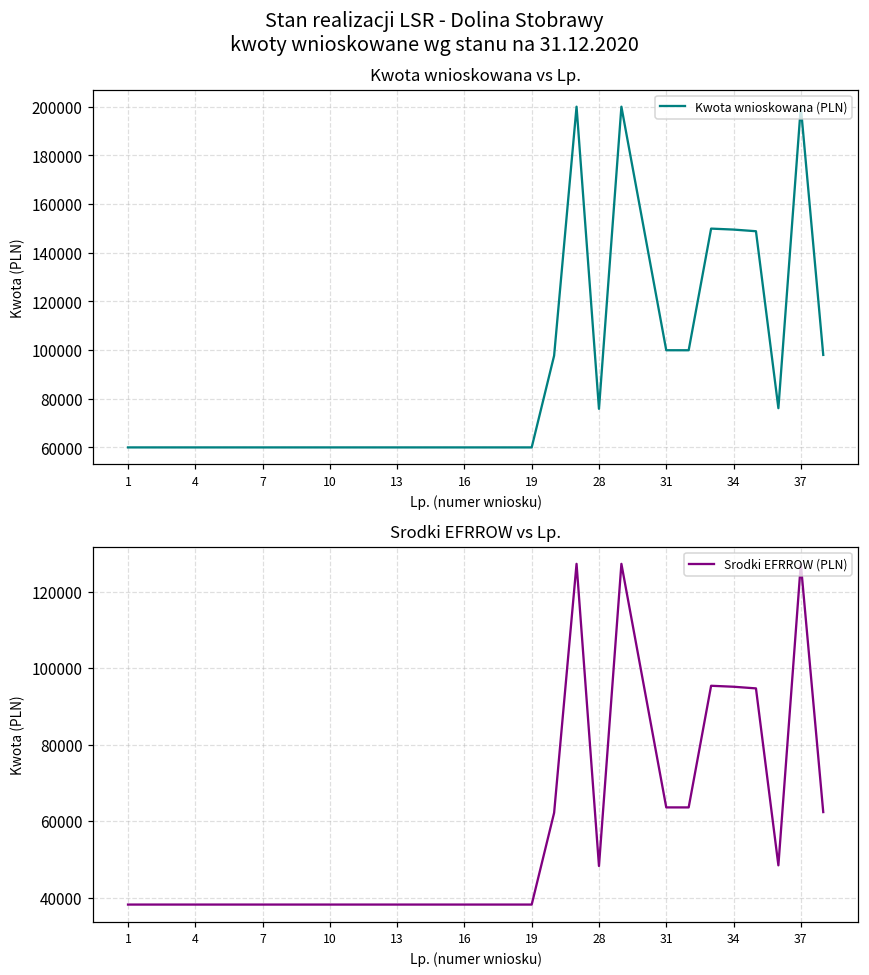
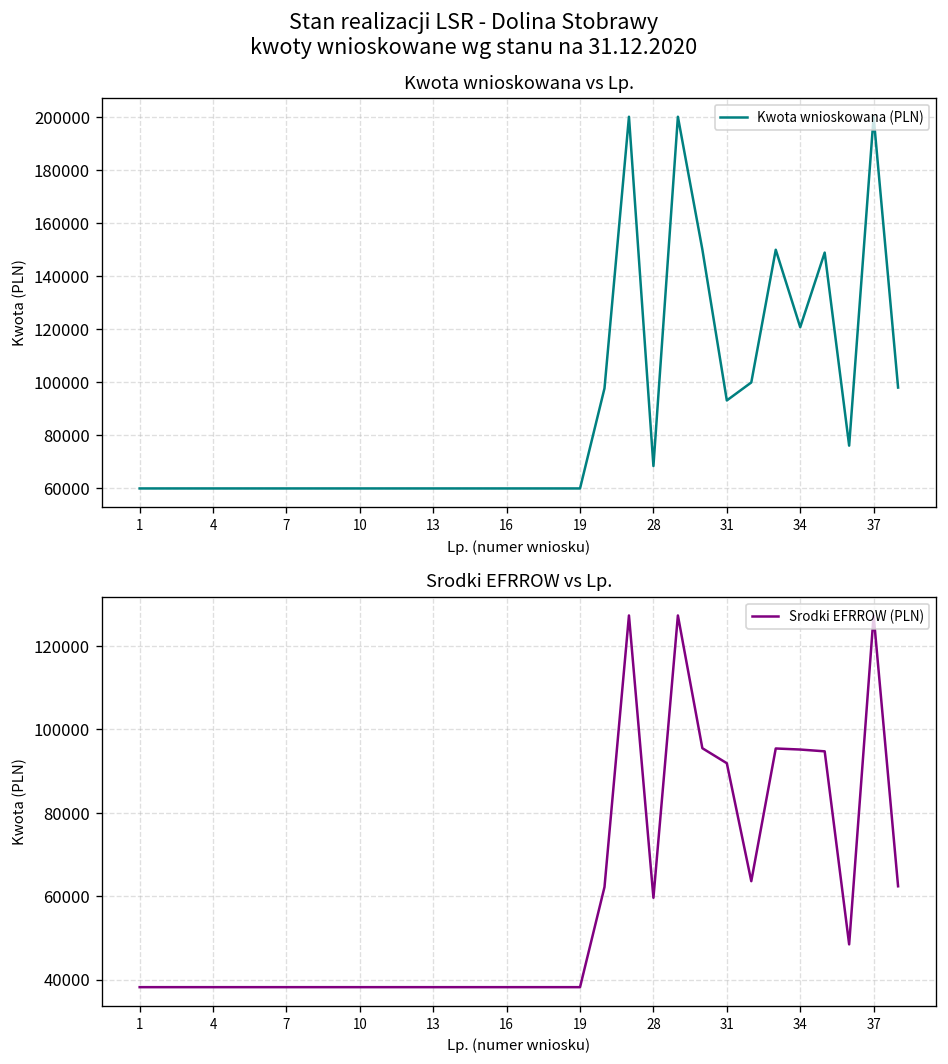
  {
    "Kwota wnioskowana vs Lp.": {
      "1": 60000,
      "4": 60000,
      "7": 60000,
      "10": 60000,
      "13": 60000,
      "16": 60000,
      "19": 60000,
-     "28": 76000,
-     "31": 100000,
-     "34": 150000
+     "28": 68000,
+     "31": 93000,
+     "34": 121000
    },
    "Srodki EFRROW vs Lp.": {
      "1": 38000,
      "4": 38000,
      "7": 38000,
      "10": 38000,
      "13": 38000,
      "16": 38000,
      "19": 38000,
-     "28": 48000,
-     "31": 64000,
+     "28": 60000,
+     "31": 92000,
      "34": 95000
    }
  }
